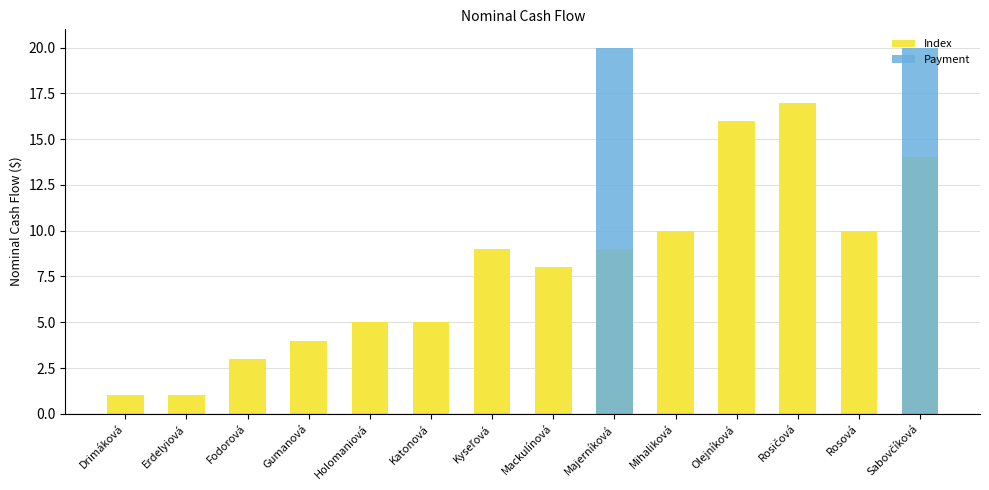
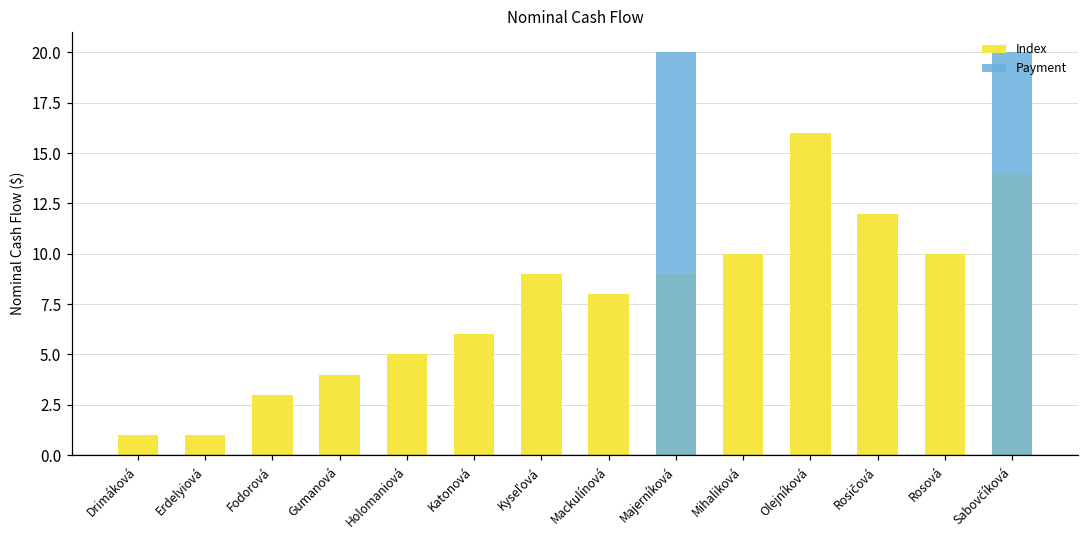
  {
    "Index": {
      "Drimáková": 1,
      "Erdelyiová": 1,
      "Fodorová": 3,
      "Gumanová": 4,
      "Holomaniová": 5,
-     "Katonová": 5,
+     "Katonová": 6,
      "Kyseľová": 9,
      "Mackulínová": 8,
      "Mihaliková": 10,
      "Olejníková": 16,
-     "Rosičová": 17,
+     "Rosičová": 12,
      "Rosová": 10
    },
    "Payment": {
      "Drimáková": 0,
      "Erdelyiová": 0,
      "Fodorová": 0,
      "Gumanová": 0,
      "Holomaniová": 0,
      "Katonová": 0,
      "Kyseľová": 0,
      "Mackulínová": 0,
      "Majerníková": 20,
      "Mihaliková": 0,
      "Olejníková": 0,
      "Rosičová": 0,
      "Rosová": 0,
      "Sabovčíková": 20
    }
  }
